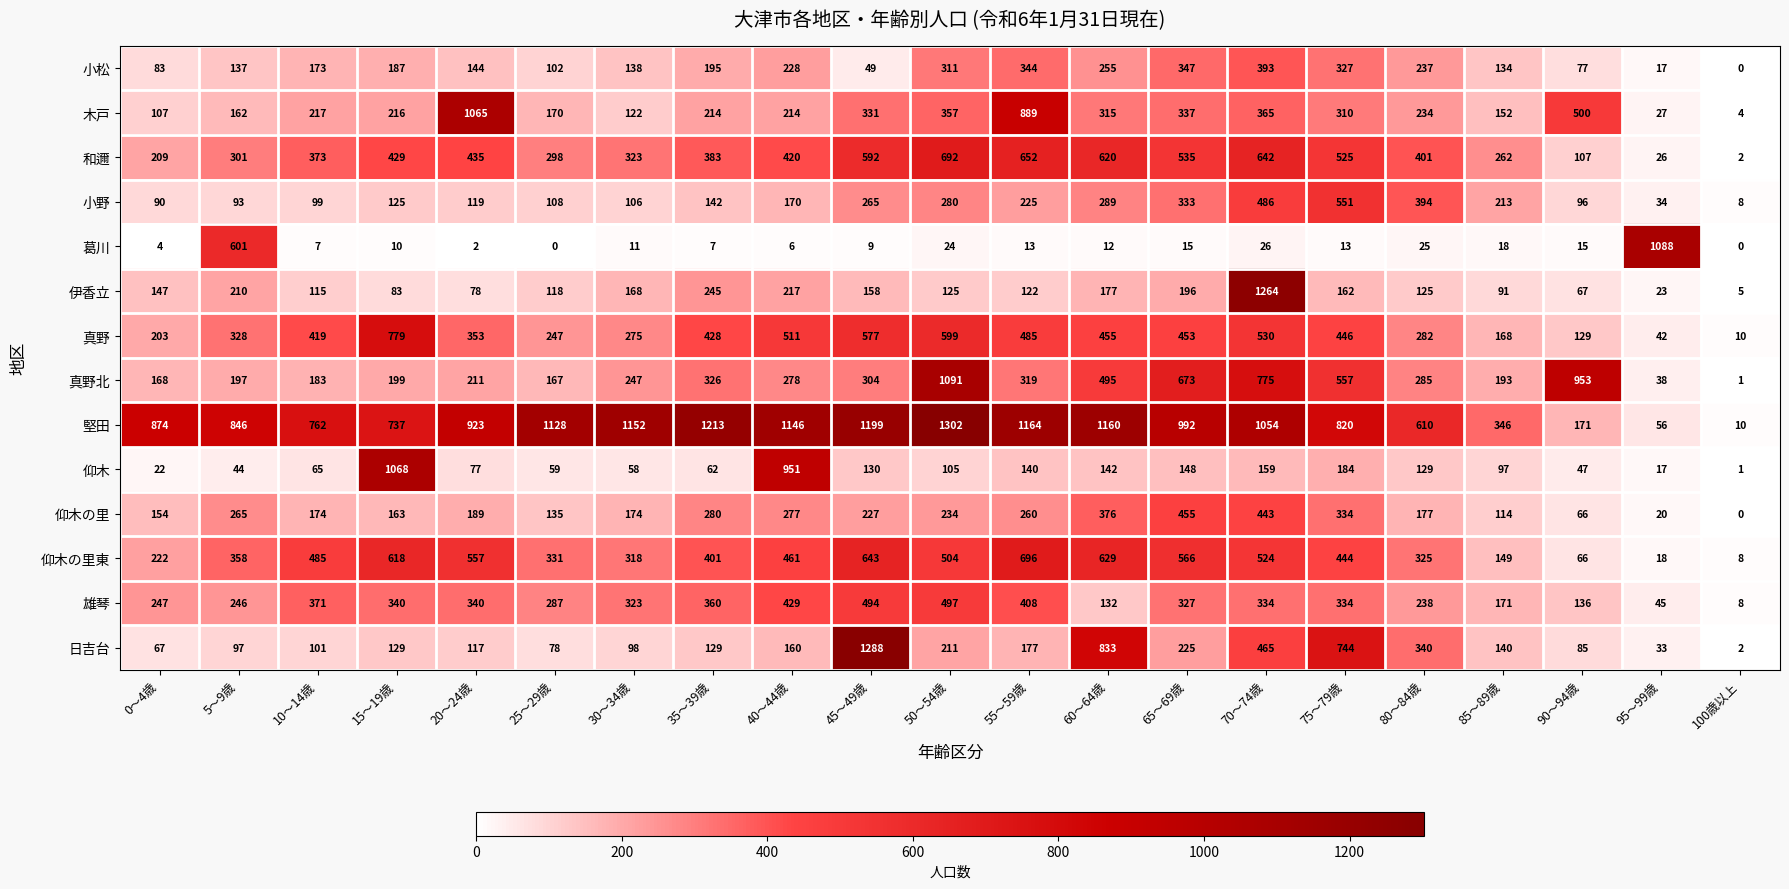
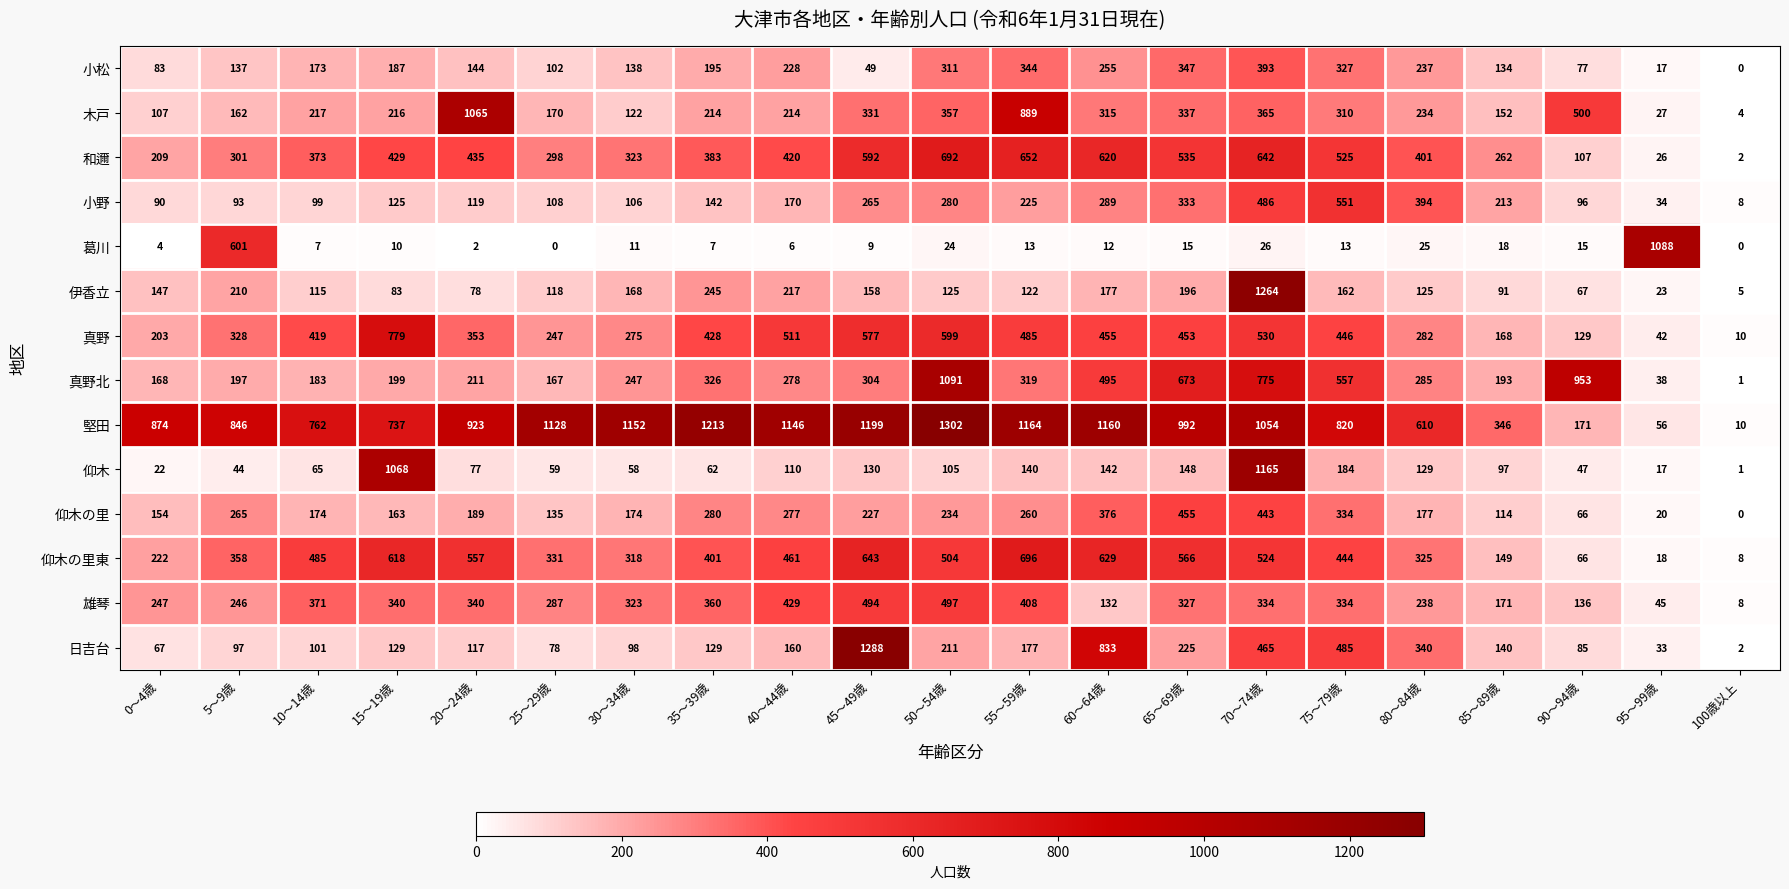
  {
    "仰木": {
      "0～4歳": 22,
      "5～9歳": 44,
      "10～14歳": 65,
      "15～19歳": 1068,
      "20～24歳": 77,
      "25～29歳": 59,
      "30～34歳": 58,
      "35～39歳": 62,
-     "40～44歳": 951,
+     "40～44歳": 110,
      "45～49歳": 130,
      "50～54歳": 105,
      "55～59歳": 140,
      "60～64歳": 142,
      "65～69歳": 148,
-     "70～74歳": 159,
+     "70～74歳": 1165,
      "75～79歳": 184,
      "80～84歳": 129,
      "85～89歳": 97,
      "90～94歳": 47,
      "95～99歳": 17,
      "100歳以上": 1
    },
    "日吉台": {
      "0～4歳": 67,
      "5～9歳": 97,
      "10～14歳": 101,
      "15～19歳": 129,
      "20～24歳": 117,
      "25～29歳": 78,
      "30～34歳": 98,
      "35～39歳": 129,
      "40～44歳": 160,
      "45～49歳": 1288,
      "50～54歳": 211,
      "55～59歳": 177,
      "60～64歳": 833,
      "65～69歳": 225,
      "70～74歳": 465,
-     "75～79歳": 744,
+     "75～79歳": 485,
      "80～84歳": 340,
      "85～89歳": 140,
      "90～94歳": 85,
      "95～99歳": 33,
      "100歳以上": 2
    }
  }
